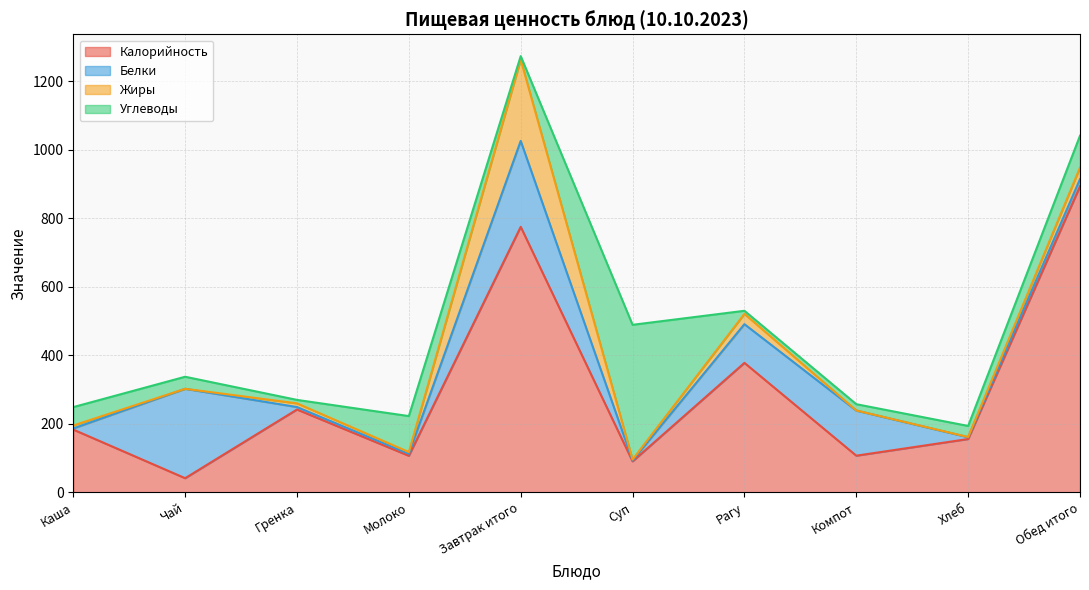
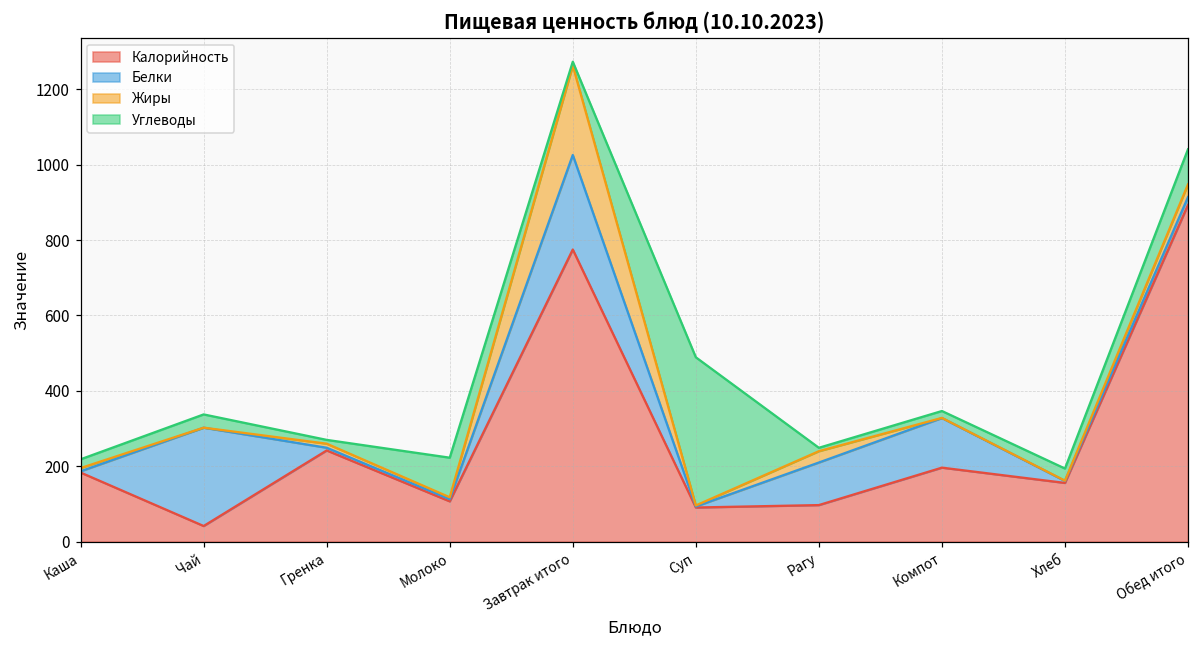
  {
    "Калорийность": {
      "Чай": 40,
      "Завтрак итого": 770,
-     "Рагу": 380,
-     "Компот": 110,
+     "Рагу": 100,
+     "Компот": 200,
      "Обед итого": 890
    },
    "Белки": {
      "Завтрак итого": 250,
      "Рагу": 110,
      "Обед итого": 20
    },
    "Жиры": {
      "Каша": 10,
      "Гренка": 10,
      "Завтрак итого": 240,
      "Рагу": 30,
      "Обед итого": 30
    },
    "Углеводы": {
-     "Каша": 50,
+     "Каша": 20,
      "Чай": 40,
      "Гренка": 10,
      "Молоко": 110,
      "Завтрак итого": 10,
      "Суп": 390,
      "Рагу": 10,
      "Компот": 20,
      "Хлеб": 30,
      "Обед итого": 90
    }
  }
